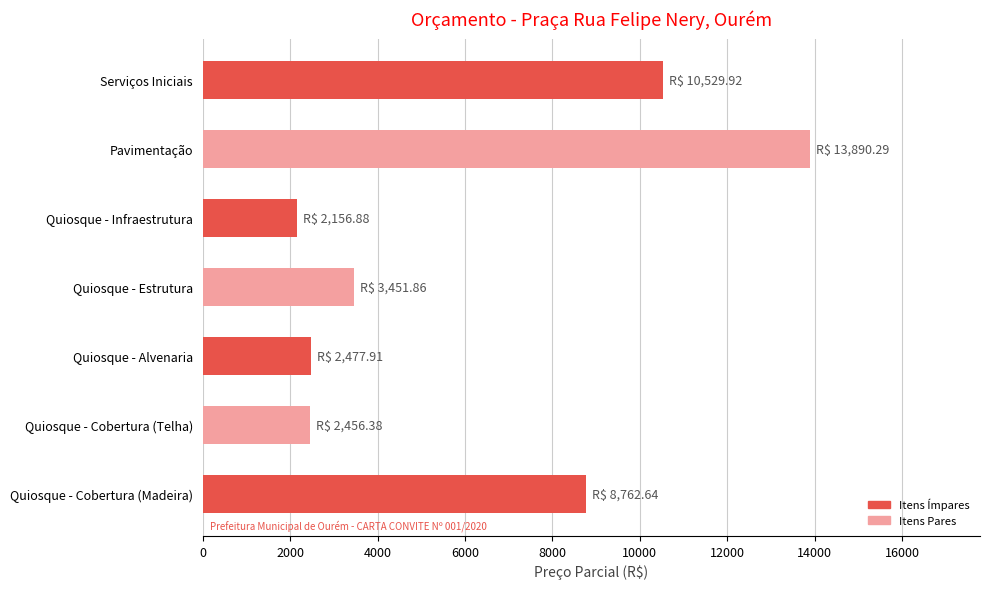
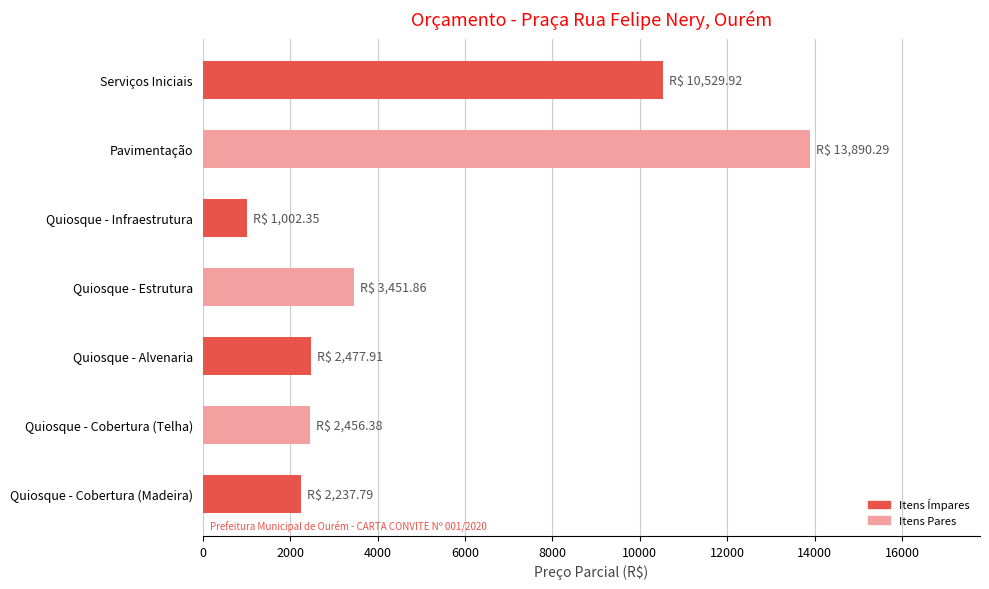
  {
    "Serviços Iniciais": "10,529.92",
    "Pavimentação": "13,890.29",
-   "Quiosque - Infraestrutura": "2,156.88",
+   "Quiosque - Infraestrutura": "1,002.35",
    "Quiosque - Estrutura": "3,451.86",
    "Quiosque - Alvenaria": "2,477.91",
    "Quiosque - Cobertura (Telha)": "2,456.38",
-   "Quiosque - Cobertura (Madeira)": "8,762.64"
+   "Quiosque - Cobertura (Madeira)": "2,237.79"
  }
